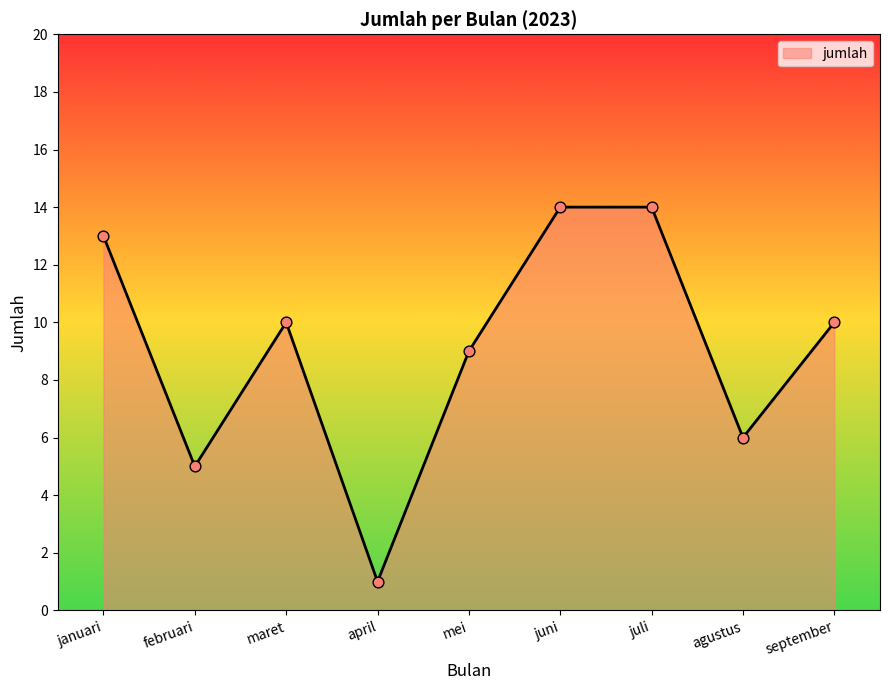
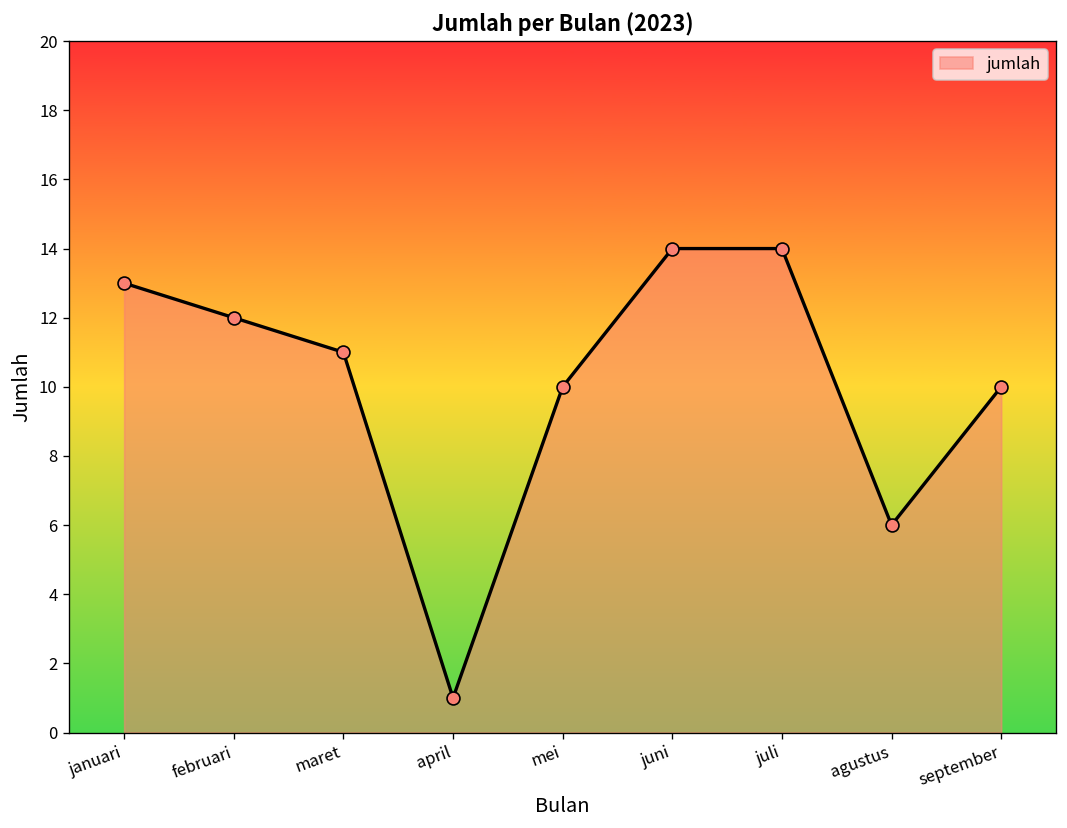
  {
    "januari": 13,
-   "februari": 5,
-   "maret": 10,
+   "februari": 12,
+   "maret": 11,
    "april": 1,
-   "mei": 9,
+   "mei": 10,
    "juni": 14,
    "juli": 14,
    "agustus": 6,
    "september": 10
  }
